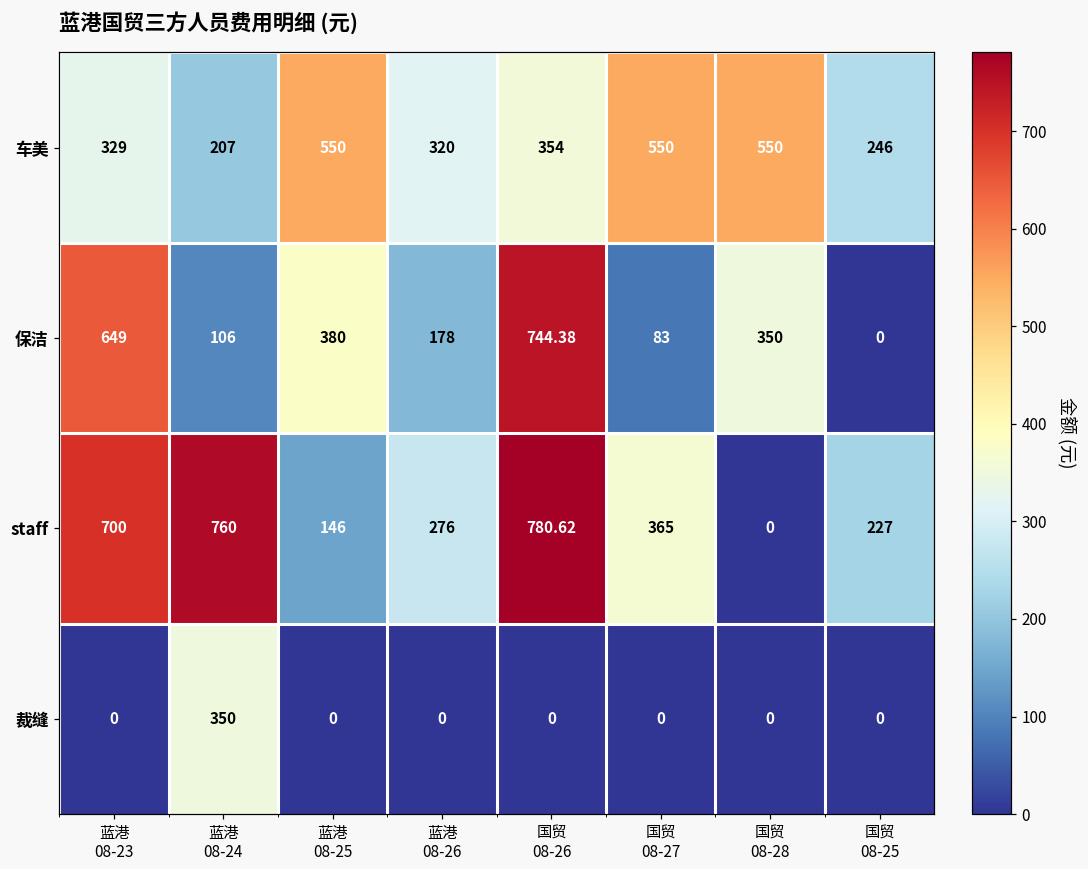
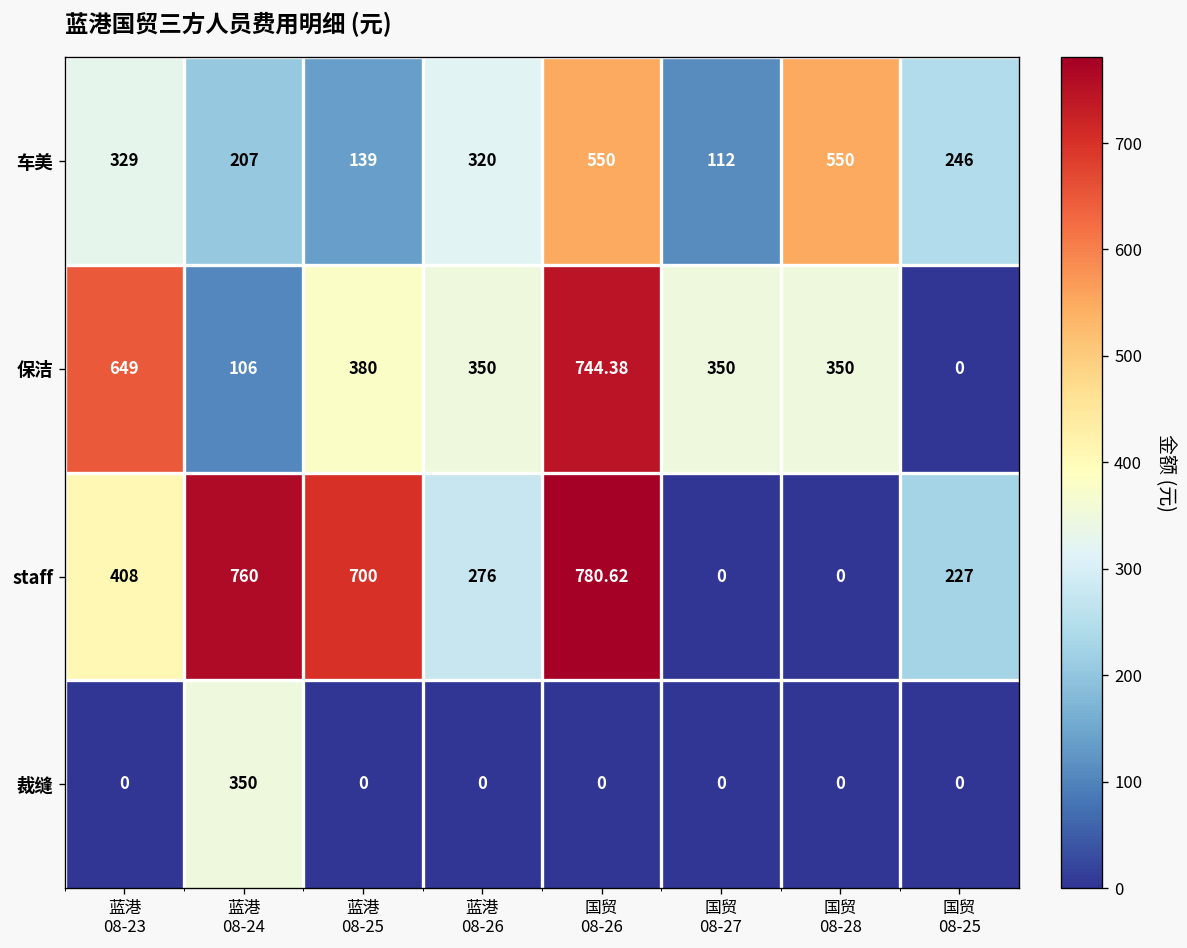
  {
    "车美": {
      "蓝港 08-23": 329,
      "蓝港 08-24": 207,
-     "蓝港 08-25": 550,
+     "蓝港 08-25": 139,
      "蓝港 08-26": 320,
-     "国贸 08-26": 354,
-     "国贸 08-27": 550,
+     "国贸 08-26": 550,
+     "国贸 08-27": 112,
      "国贸 08-28": 550,
      "国贸 08-25": 246
    },
    "保洁": {
      "蓝港 08-23": 649,
      "蓝港 08-24": 106,
      "蓝港 08-25": 380,
-     "蓝港 08-26": 178,
+     "蓝港 08-26": 350,
      "国贸 08-26": 744.38,
-     "国贸 08-27": 83,
+     "国贸 08-27": 350,
      "国贸 08-28": 350,
      "国贸 08-25": 0
    },
    "staff": {
-     "蓝港 08-23": 700,
+     "蓝港 08-23": 408,
      "蓝港 08-24": 760,
-     "蓝港 08-25": 146,
+     "蓝港 08-25": 700,
      "蓝港 08-26": 276,
      "国贸 08-26": 780.62,
-     "国贸 08-27": 365,
+     "国贸 08-27": 0,
      "国贸 08-28": 0,
      "国贸 08-25": 227
    },
    "裁缝": {
      "蓝港 08-23": 0,
      "蓝港 08-24": 350,
      "蓝港 08-25": 0,
      "蓝港 08-26": 0,
      "国贸 08-26": 0,
      "国贸 08-27": 0,
      "国贸 08-28": 0,
      "国贸 08-25": 0
    }
  }
